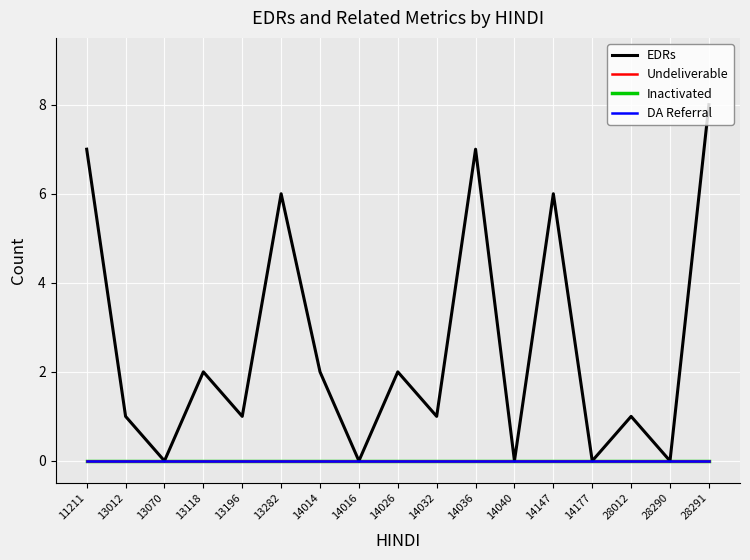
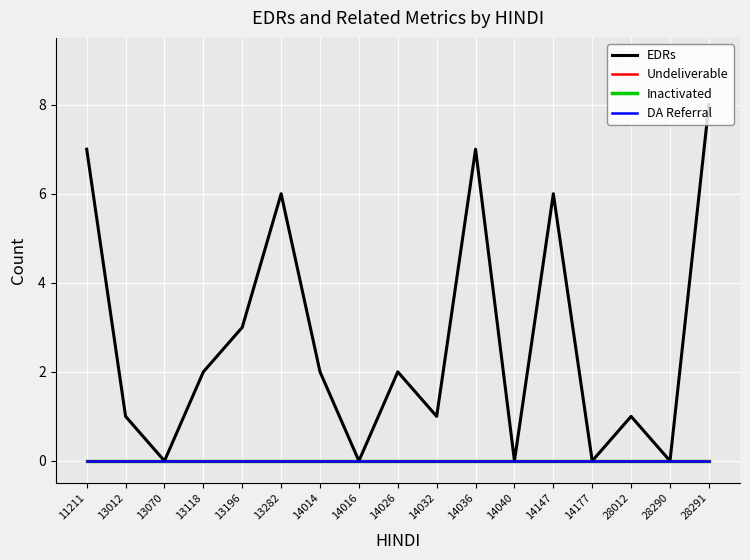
  {
    "EDRs": {
      "11211": 7,
      "13012": 1,
      "13118": 2,
-     "13196": 1,
+     "13196": 3,
      "13282": 6,
      "14014": 2,
      "14026": 2,
      "14032": 1,
      "14036": 7,
      "14147": 6,
      "28012": 1
    },
    "DA Referral": {
      "11211": 0,
      "13012": 0,
      "13118": 0,
      "13196": 0,
      "13282": 0,
      "14014": 0,
      "14026": 0,
      "14032": 0,
      "14036": 0,
      "14147": 0,
      "28012": 0,
      "28291": 0
    }
  }
